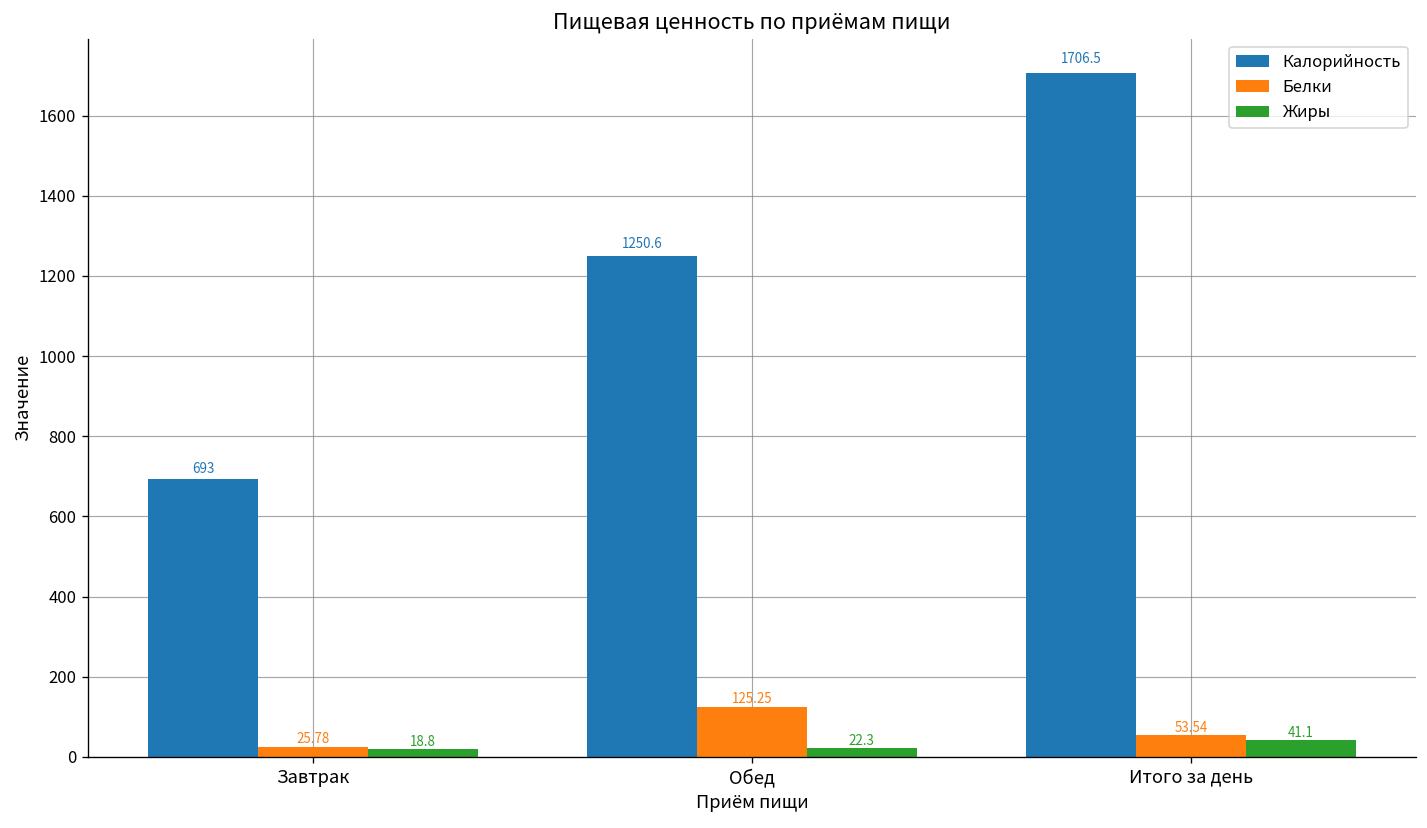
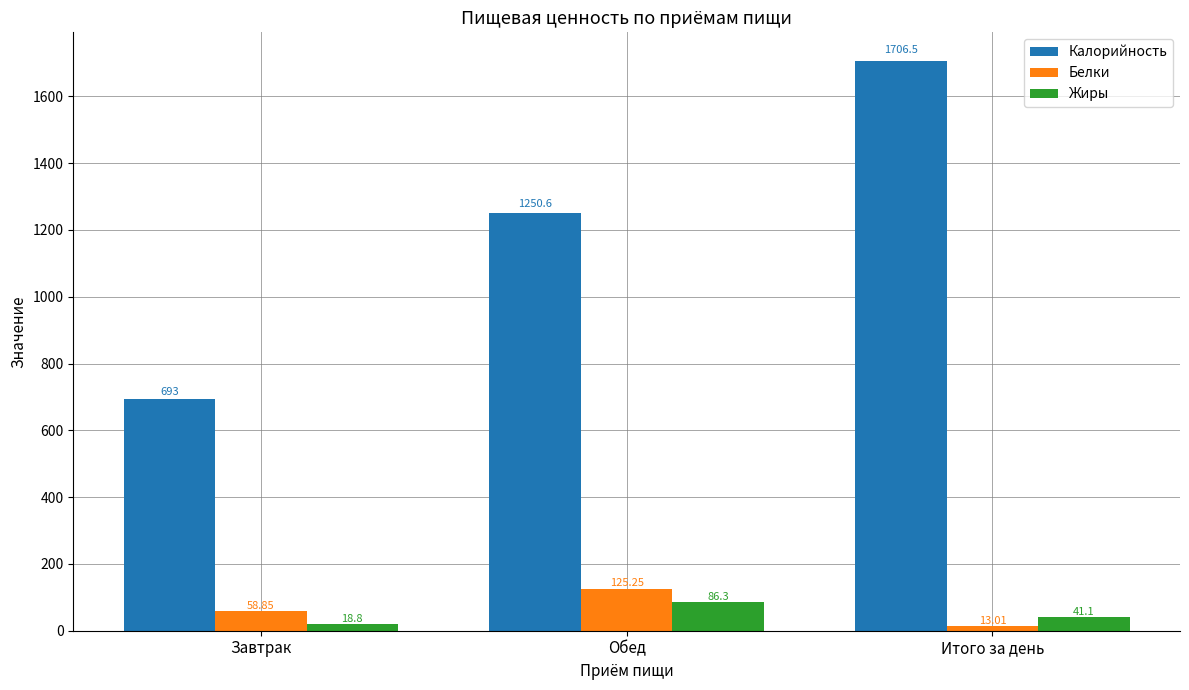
  {
    "Калорийность": {
      "Завтрак": 693,
      "Обед": 1250.6,
      "Итого за день": 1706.5
    },
    "Белки": {
-     "Завтрак": 25.78,
+     "Завтрак": 58.85,
      "Обед": 125.25,
-     "Итого за день": 53.54
+     "Итого за день": 13.01
    },
    "Жиры": {
      "Завтрак": 18.8,
-     "Обед": 22.3,
+     "Обед": 86.3,
      "Итого за день": 41.1
    }
  }
